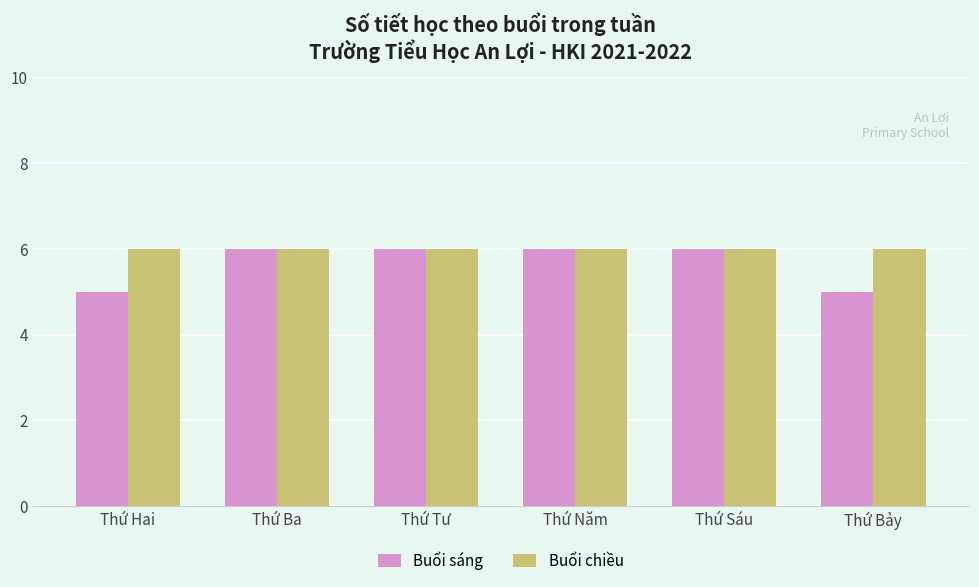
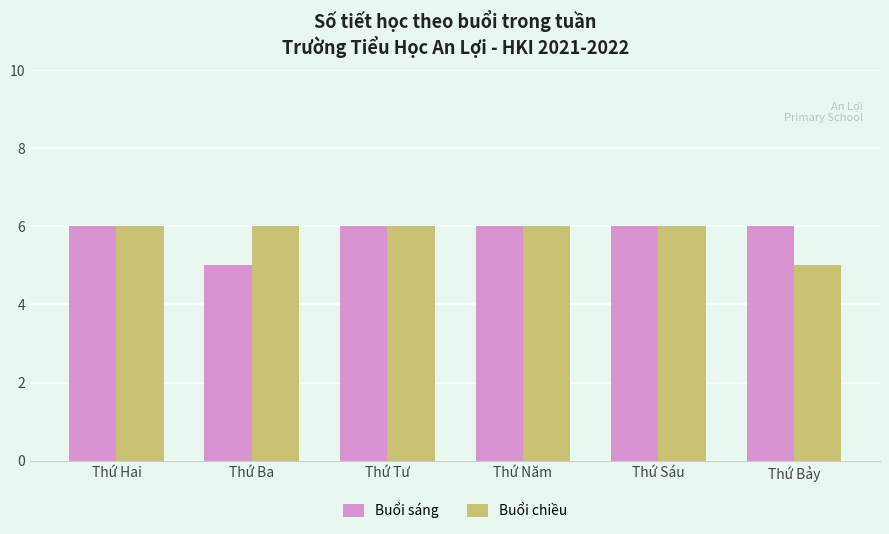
  {
    "Buổi sáng": {
-     "Thứ Hai": 5,
-     "Thứ Ba": 6,
+     "Thứ Hai": 6,
+     "Thứ Ba": 5,
      "Thứ Tư": 6,
      "Thứ Năm": 6,
      "Thứ Sáu": 6,
-     "Thứ Bảy": 5
+     "Thứ Bảy": 6
    },
    "Buổi chiều": {
      "Thứ Hai": 6,
      "Thứ Ba": 6,
      "Thứ Tư": 6,
      "Thứ Năm": 6,
      "Thứ Sáu": 6,
-     "Thứ Bảy": 6
+     "Thứ Bảy": 5
    }
  }
